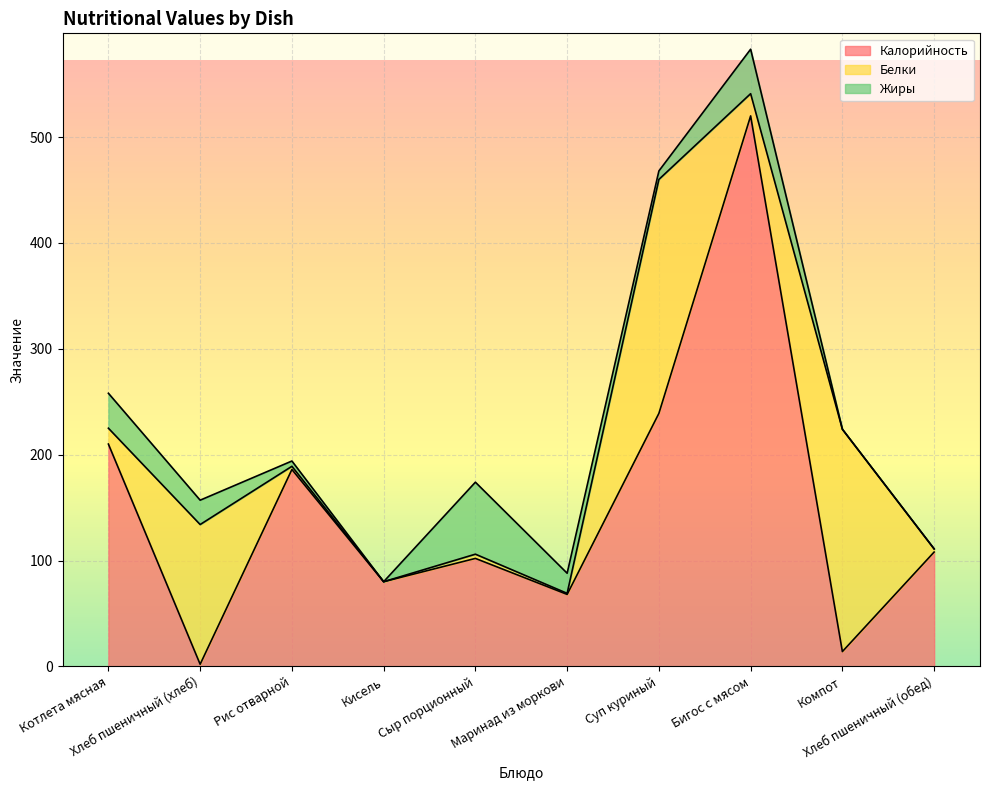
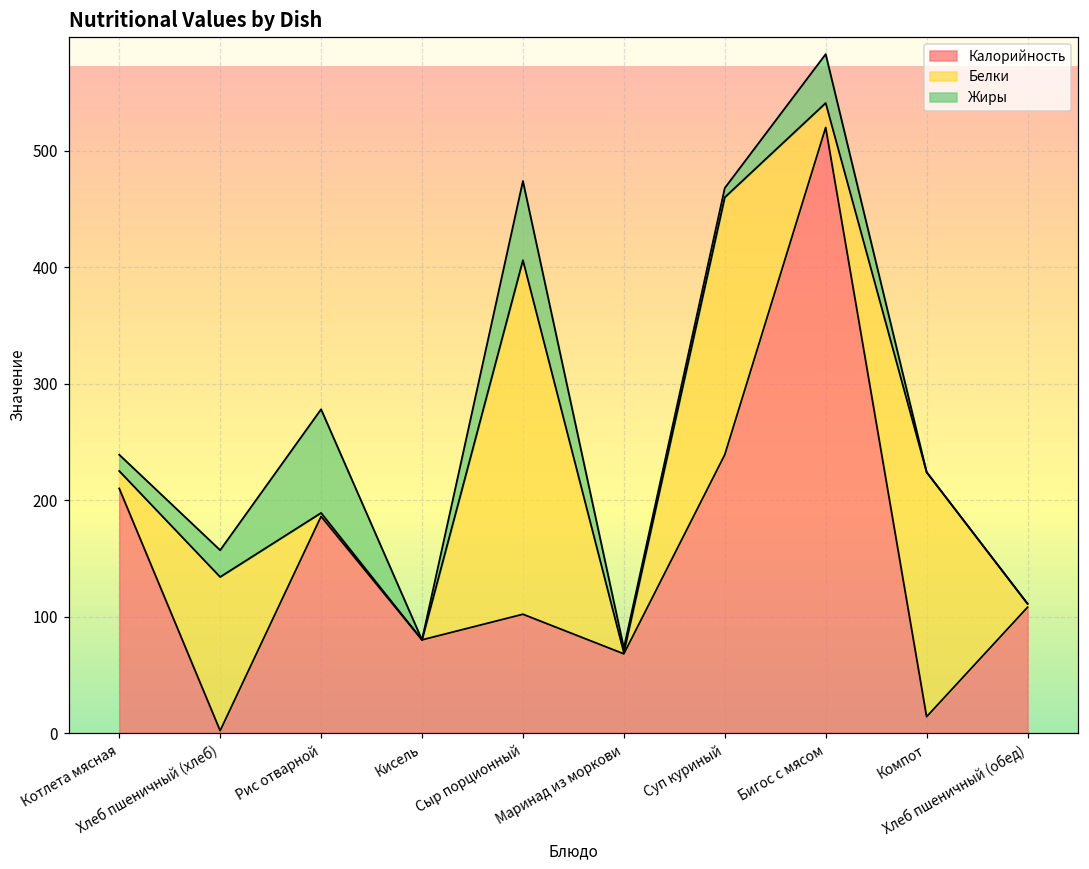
  {
    "Калорийность": {
      "Котлета мясная": 210,
      "Хлеб пшеничный (хлеб)": 2,
      "Рис отварной": 186,
      "Сыр порционный": 102,
      "Суп куриный": 239,
      "Бигос с мясом": 520,
      "Компот": 14,
      "Хлеб пшеничный (обед)": 108
    },
    "Белки": {
      "Котлета мясная": 15,
      "Хлеб пшеничный (хлеб)": 132,
      "Рис отварной": 3,
-     "Сыр порционный": 4,
+     "Сыр порционный": 304,
      "Суп куриный": 221,
      "Бигос с мясом": 21
    },
    "Жиры": {
-     "Котлета мясная": 33,
+     "Котлета мясная": 14,
      "Хлеб пшеничный (хлеб)": 23,
-     "Рис отварной": 5,
+     "Рис отварной": 89,
      "Сыр порционный": 68,
-     "Маринад из моркови": 19,
+     "Маринад из моркови": 4,
      "Суп куриный": 8,
      "Бигос с мясом": 42
    }
  }
